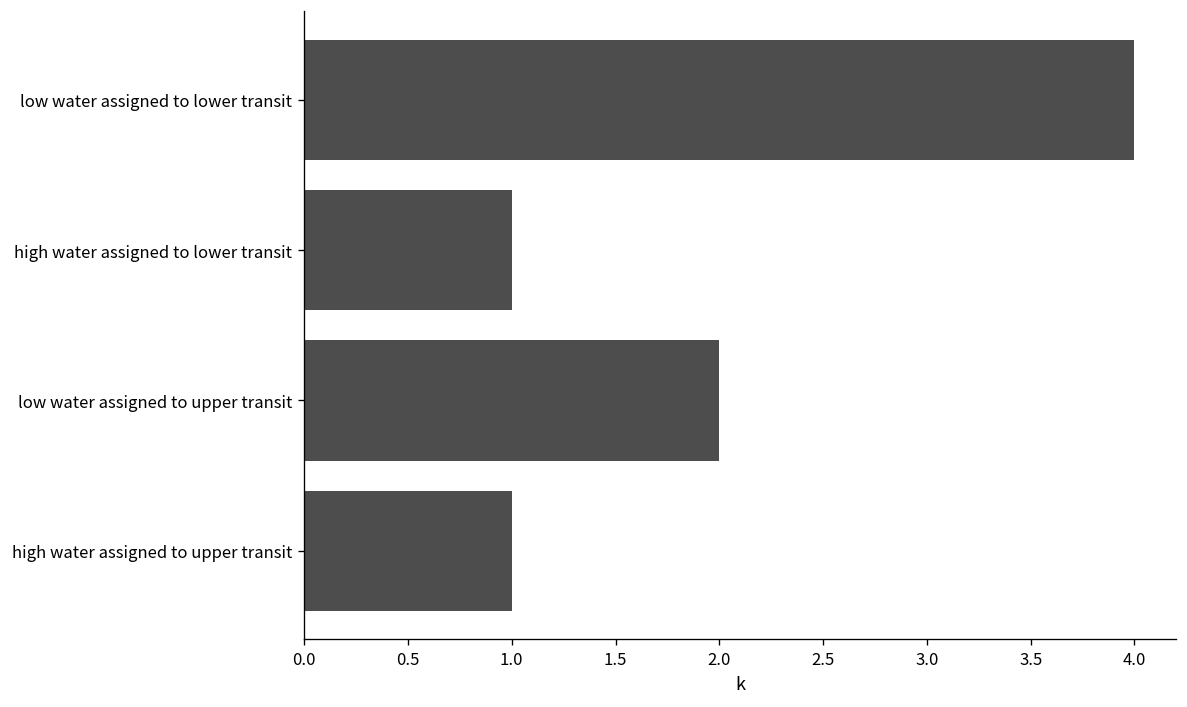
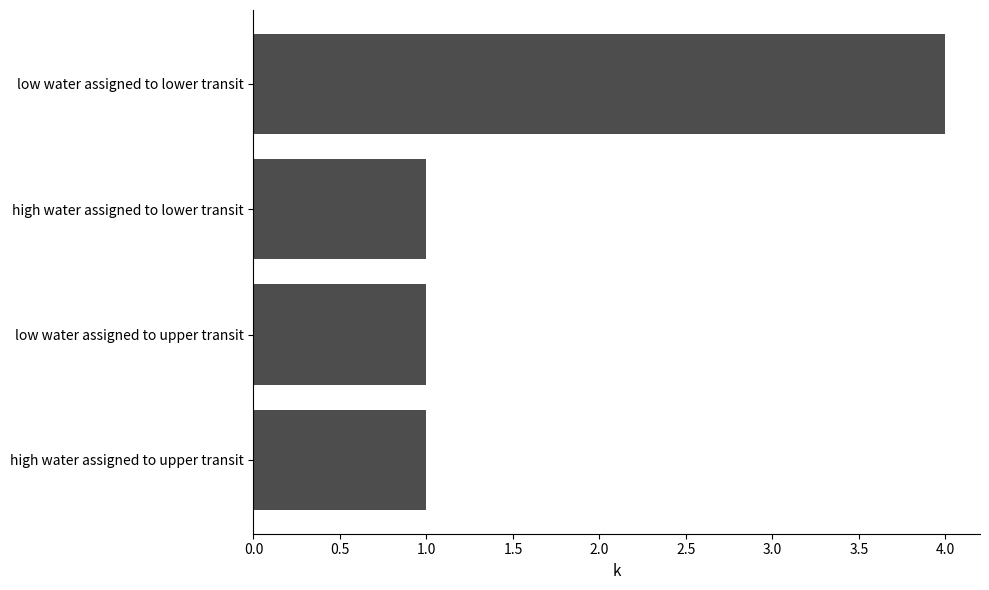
  {
    "low water assigned to lower transit": 4,
    "high water assigned to lower transit": 1,
-   "low water assigned to upper transit": 2,
+   "low water assigned to upper transit": 1,
    "high water assigned to upper transit": 1
  }
